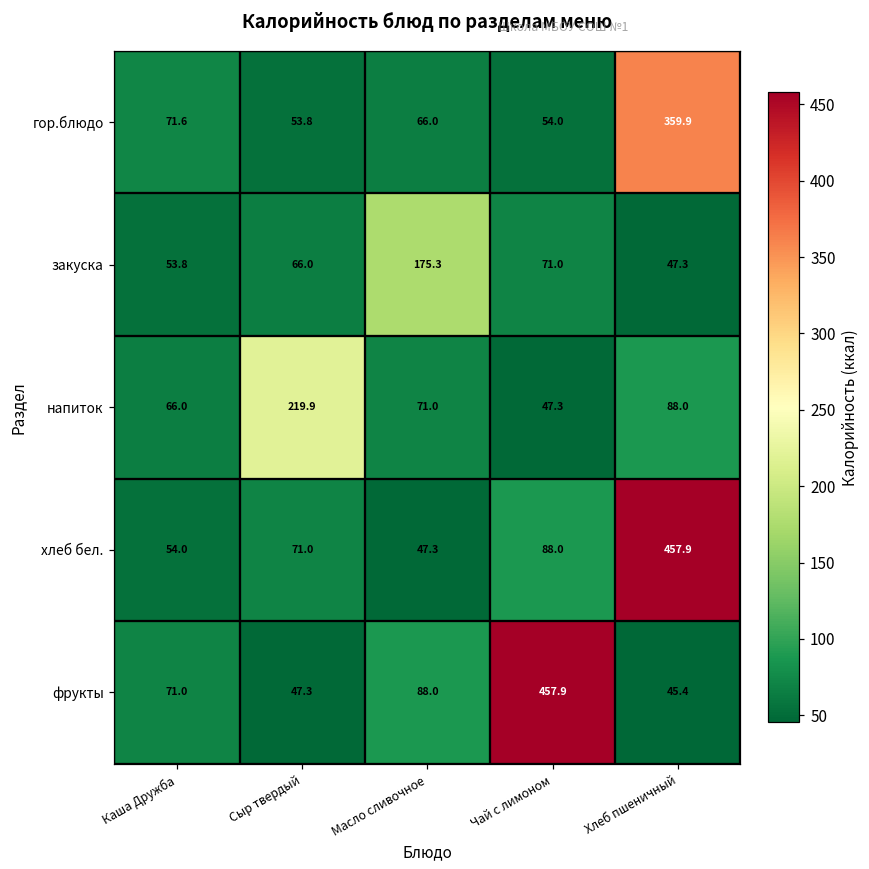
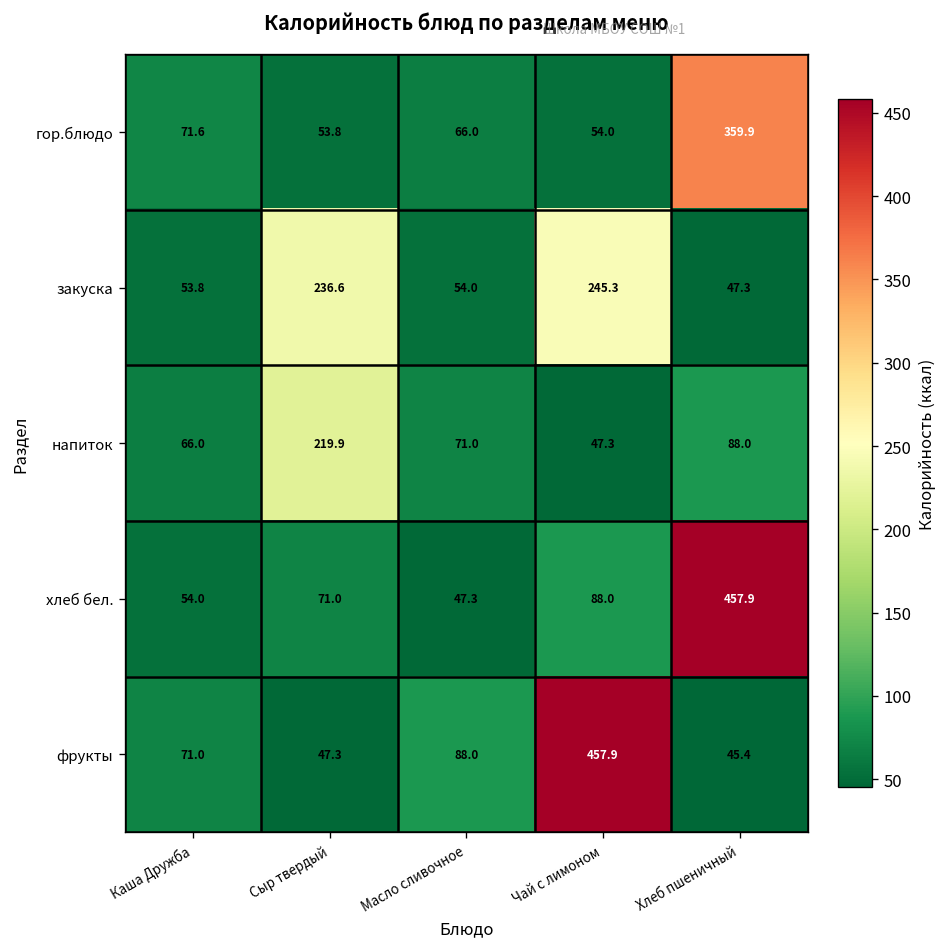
  {
    "гор.блюдо": {
      "Каша Дружба": 71.6,
      "Сыр твердый": 53.8,
      "Масло сливочное": 66.0,
      "Чай с лимоном": 54.0,
      "Хлеб пшеничный": 359.9
    },
    "закуска": {
      "Каша Дружба": 53.8,
-     "Сыр твердый": 66.0,
-     "Масло сливочное": 175.3,
-     "Чай с лимоном": 71.0,
+     "Сыр твердый": 236.6,
+     "Масло сливочное": 54.0,
+     "Чай с лимоном": 245.3,
      "Хлеб пшеничный": 47.3
    },
    "напиток": {
      "Каша Дружба": 66.0,
      "Сыр твердый": 219.9,
      "Масло сливочное": 71.0,
      "Чай с лимоном": 47.3,
      "Хлеб пшеничный": 88.0
    },
    "хлеб бел.": {
      "Каша Дружба": 54.0,
      "Сыр твердый": 71.0,
      "Масло сливочное": 47.3,
      "Чай с лимоном": 88.0,
      "Хлеб пшеничный": 457.9
    },
    "фрукты": {
      "Каша Дружба": 71.0,
      "Сыр твердый": 47.3,
      "Масло сливочное": 88.0,
      "Чай с лимоном": 457.9,
      "Хлеб пшеничный": 45.4
    }
  }
